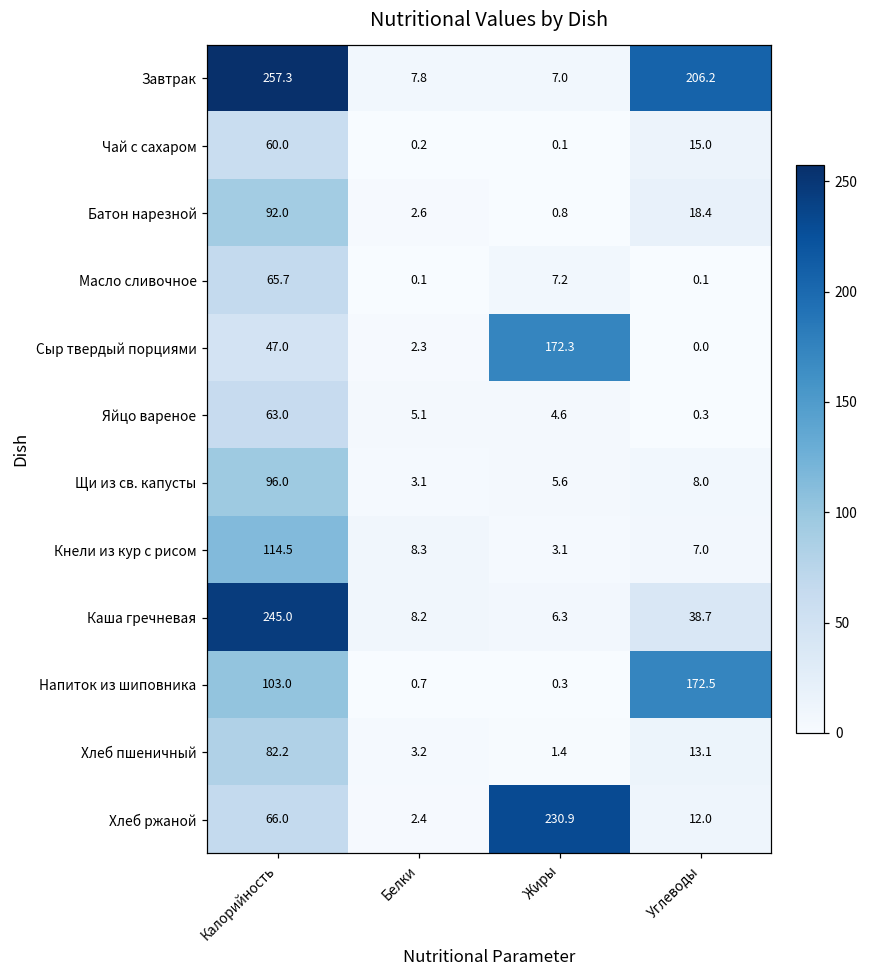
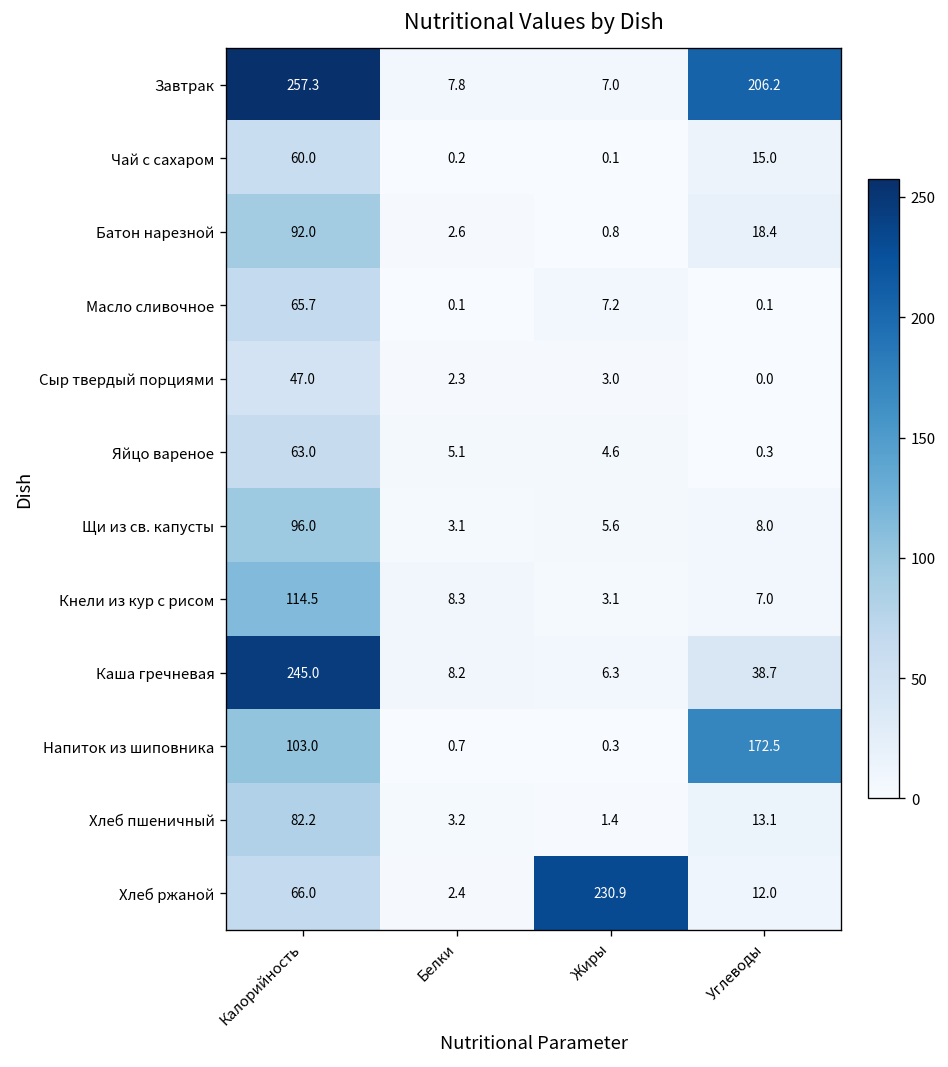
  {
    "Завтрак": {
      "Калорийность": 257.3,
      "Белки": 7.8,
      "Жиры": 7.0,
      "Углеводы": 206.2
    },
    "Чай с сахаром": {
      "Калорийность": 60.0,
      "Белки": 0.2,
      "Жиры": 0.1,
      "Углеводы": 15.0
    },
    "Батон нарезной": {
      "Калорийность": 92.0,
      "Белки": 2.6,
      "Жиры": 0.8,
      "Углеводы": 18.4
    },
    "Масло сливочное": {
      "Калорийность": 65.7,
      "Белки": 0.1,
      "Жиры": 7.2,
      "Углеводы": 0.1
    },
    "Сыр твердый порциями": {
      "Калорийность": 47.0,
      "Белки": 2.3,
-     "Жиры": 172.3,
+     "Жиры": 3.0,
      "Углеводы": 0.0
    },
    "Яйцо вареное": {
      "Калорийность": 63.0,
      "Белки": 5.1,
      "Жиры": 4.6,
      "Углеводы": 0.3
    },
    "Щи из св. капусты": {
      "Калорийность": 96.0,
      "Белки": 3.1,
      "Жиры": 5.6,
      "Углеводы": 8.0
    },
    "Кнели из кур с рисом": {
      "Калорийность": 114.5,
      "Белки": 8.3,
      "Жиры": 3.1,
      "Углеводы": 7.0
    },
    "Каша гречневая": {
      "Калорийность": 245.0,
      "Белки": 8.2,
      "Жиры": 6.3,
      "Углеводы": 38.7
    },
    "Напиток из шиповника": {
      "Калорийность": 103.0,
      "Белки": 0.7,
      "Жиры": 0.3,
      "Углеводы": 172.5
    },
    "Хлеб пшеничный": {
      "Калорийность": 82.2,
      "Белки": 3.2,
      "Жиры": 1.4,
      "Углеводы": 13.1
    },
    "Хлеб ржаной": {
      "Калорийность": 66.0,
      "Белки": 2.4,
      "Жиры": 230.9,
      "Углеводы": 12.0
    }
  }
